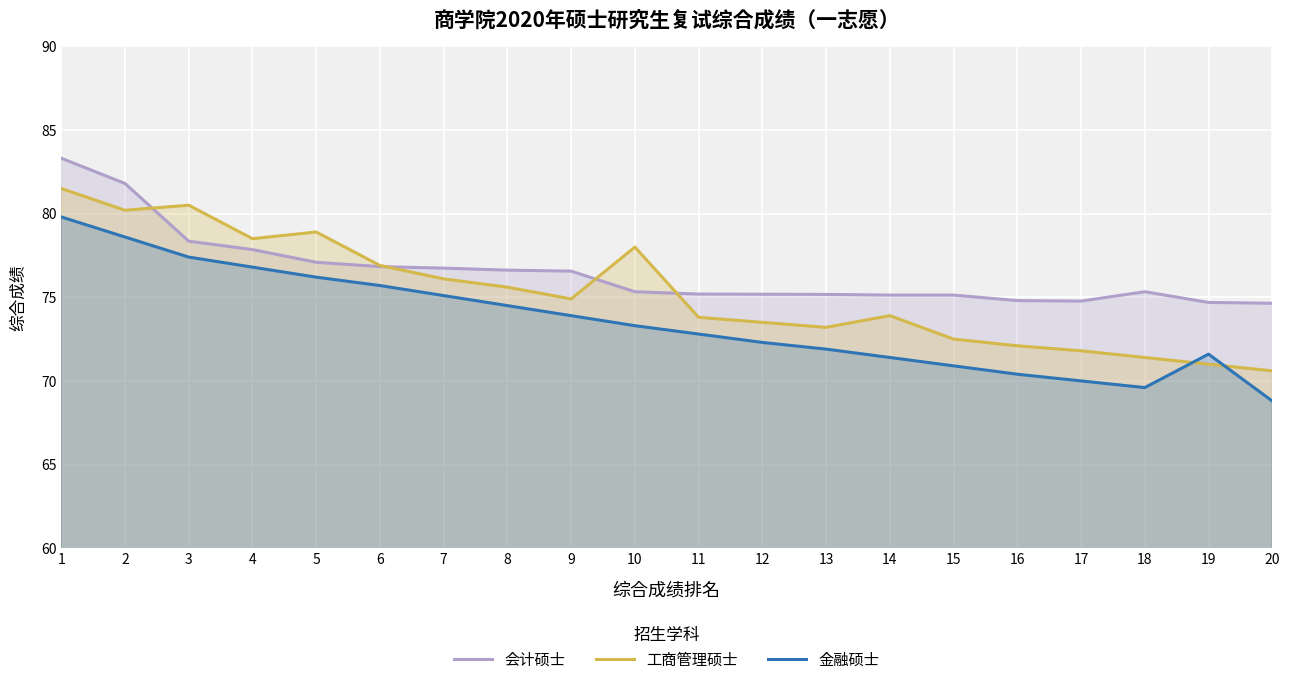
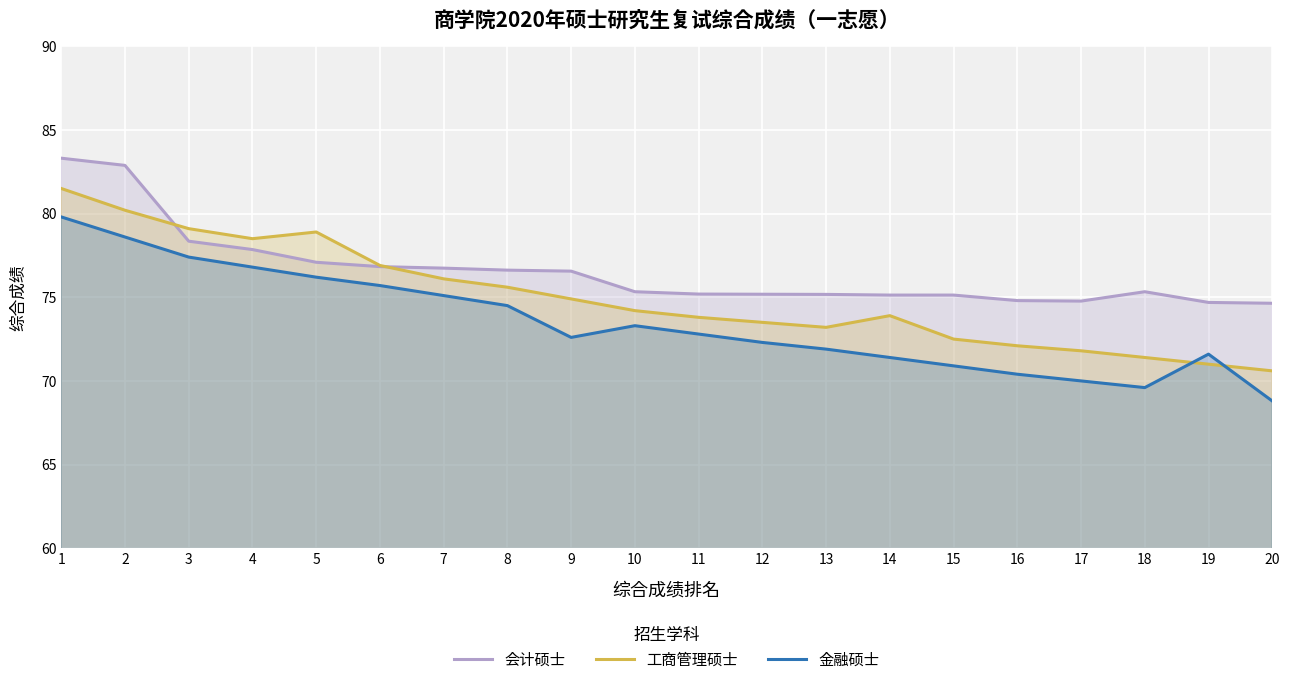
  {
    "会计硕士": {
      "1": 83.3,
-     "2": 81.8,
+     "2": 82.9,
      "3": 78.4,
      "4": 77.9,
      "5": 77.1,
      "7": 76.7,
      "8": 76.6,
      "9": 76.6,
      "10": 75.3,
      "11": 75.2,
      "12": 75.2,
      "13": 75.2,
      "14": 75.1,
      "15": 75.1,
      "16": 74.8,
      "17": 74.8,
      "18": 75.3,
      "19": 74.7,
      "20": 74.6
    },
    "工商管理硕士": {
      "1": 81.5,
      "2": 80.2,
-     "3": 80.5,
+     "3": 79.1,
      "4": 78.5,
      "5": 78.9,
      "7": 76.1,
      "8": 75.6,
      "9": 74.9,
-     "10": 78.0,
+     "10": 74.2,
      "11": 73.8,
      "12": 73.5,
      "13": 73.2,
      "14": 73.9,
      "15": 72.5,
      "16": 72.1,
      "17": 71.8,
      "18": 71.4,
      "19": 71.0,
      "20": 70.6
    },
    "金融硕士": {
      "1": 79.8,
      "2": 78.6,
      "3": 77.4,
      "4": 76.8,
      "5": 76.2,
      "6": 75.7,
      "7": 75.1,
      "8": 74.5,
-     "9": 73.9,
+     "9": 72.6,
      "10": 73.3,
      "11": 72.8,
      "12": 72.3,
      "13": 71.9,
      "14": 71.4,
      "15": 70.9,
      "16": 70.4,
      "17": 70.0,
      "18": 69.6,
      "19": 71.6,
      "20": 68.8
    }
  }
